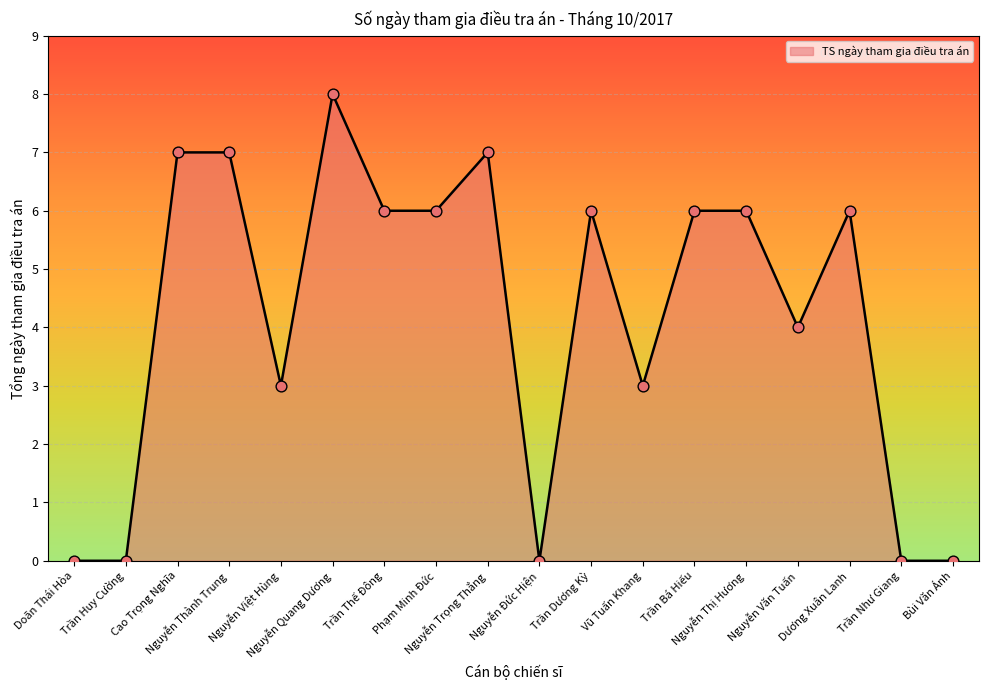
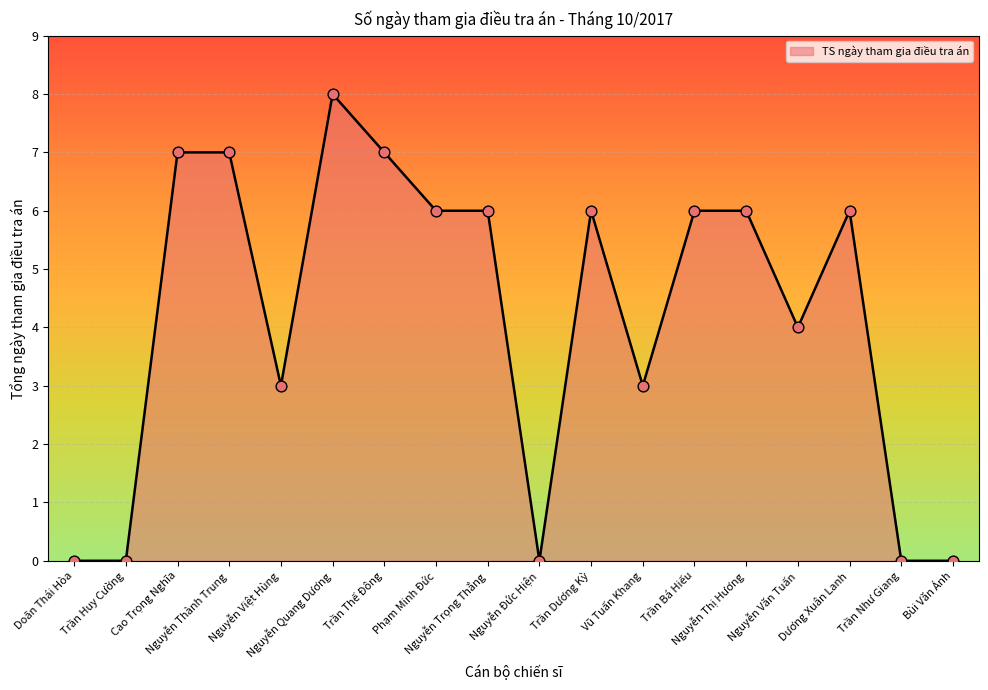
  {
    "Doãn Thái Hòa": 0,
    "Trần Huy Cường": 0,
    "Cao Trọng Nghĩa": 7,
    "Nguyễn Thành Trung": 7,
    "Nguyễn Việt Hùng": 3,
    "Nguyễn Quang Dương": 8,
-   "Trần Thế Đông": 6,
+   "Trần Thế Đông": 7,
    "Phạm Minh Đức": 6,
-   "Nguyễn Trọng Thắng": 7,
+   "Nguyễn Trọng Thắng": 6,
    "Nguyễn Đức Hiện": 0,
    "Trần Dương Kỳ": 6,
    "Vũ Tuấn Khang": 3,
    "Trần Bá Hiếu": 6,
    "Nguyễn Thị Hương": 6,
    "Nguyễn Văn Tuấn": 4,
    "Dương Xuân Lanh": 6,
    "Trần Như Giang": 0,
    "Bùi Văn Ánh": 0
  }
